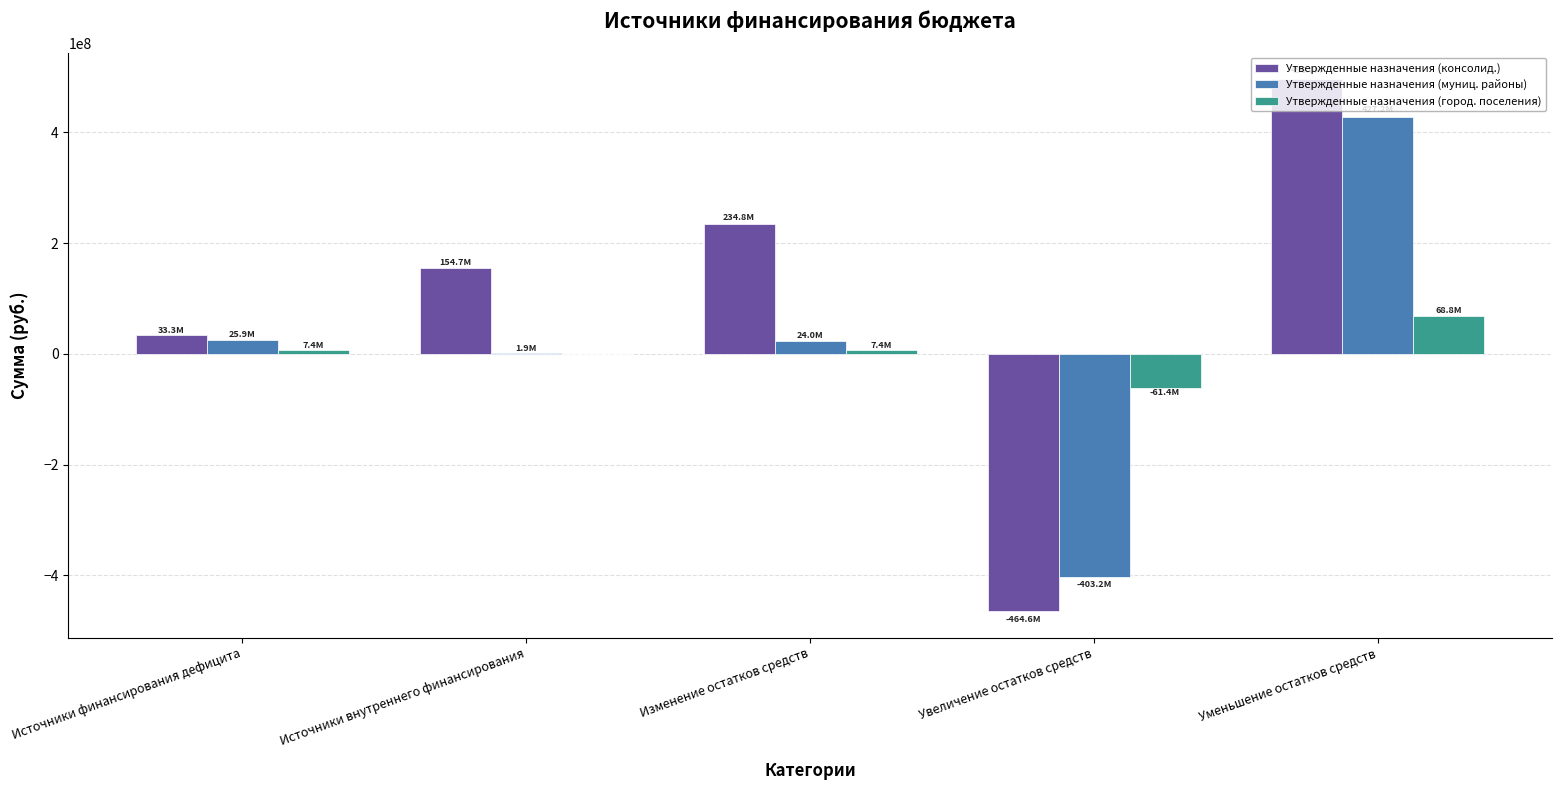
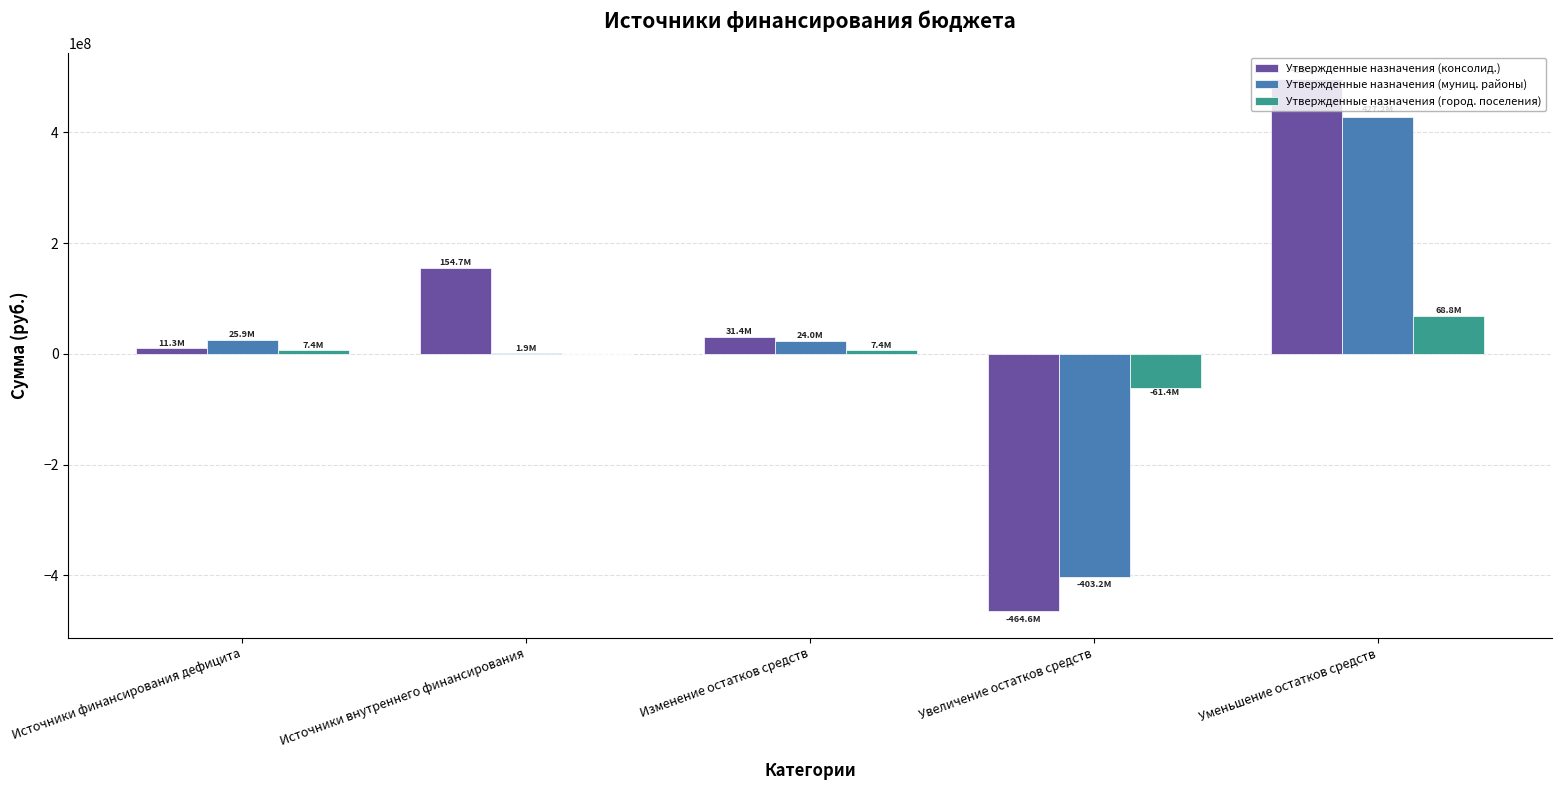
  {
    "Утвержденные назначения (консолид.)": {
-     "Источники финансирования дефицита": "33.3M",
+     "Источники финансирования дефицита": "11.3M",
      "Источники внутреннего финансирования": "154.7M",
-     "Изменение остатков средств": "234.8M",
+     "Изменение остатков средств": "31.4M",
      "Увеличение остатков средств": "-464.6M"
    }
  }
